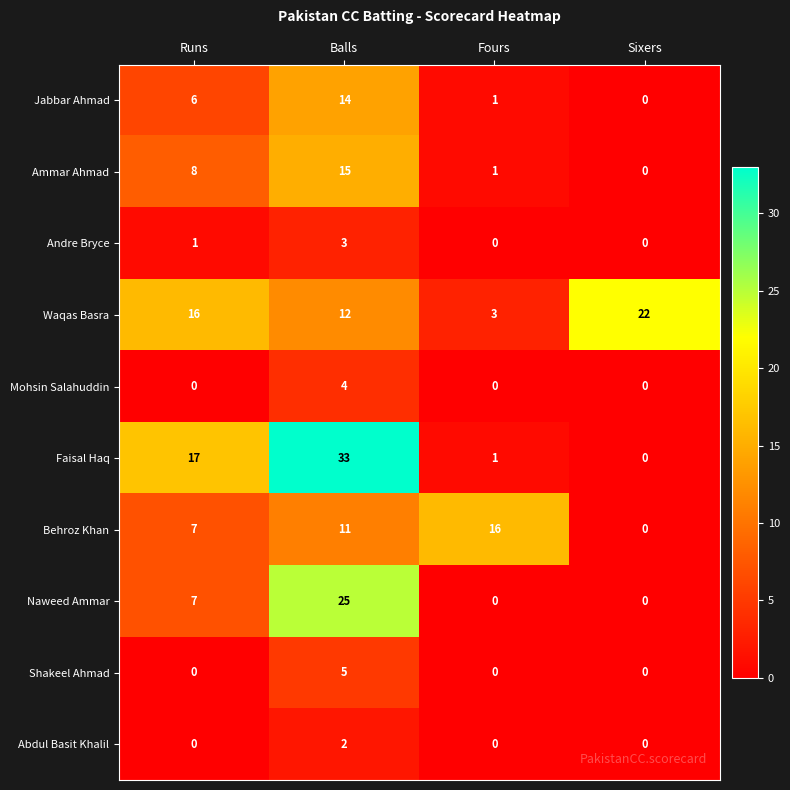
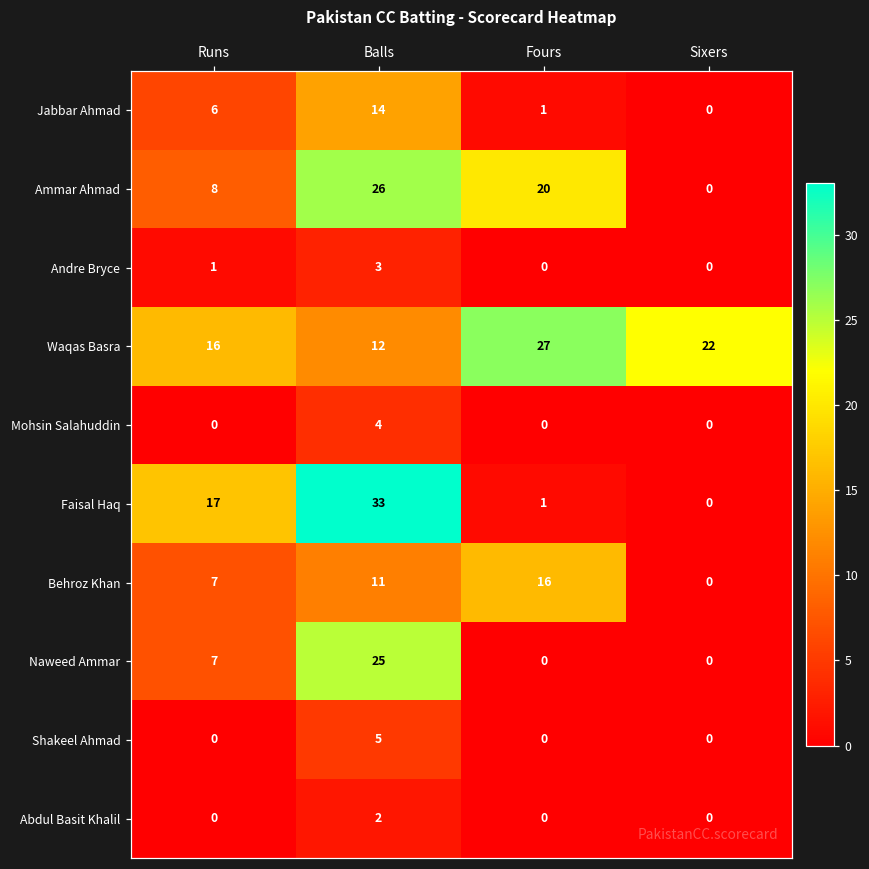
  {
    "Jabbar Ahmad": {
      "Runs": 6,
      "Balls": 14,
      "Fours": 1,
      "Sixers": 0
    },
    "Ammar Ahmad": {
      "Runs": 8,
-     "Balls": 15,
-     "Fours": 1,
+     "Balls": 26,
+     "Fours": 20,
      "Sixers": 0
    },
    "Andre Bryce": {
      "Runs": 1,
      "Balls": 3,
      "Fours": 0,
      "Sixers": 0
    },
    "Waqas Basra": {
      "Runs": 16,
      "Balls": 12,
-     "Fours": 3,
+     "Fours": 27,
      "Sixers": 22
    },
    "Mohsin Salahuddin": {
      "Runs": 0,
      "Balls": 4,
      "Fours": 0,
      "Sixers": 0
    },
    "Faisal Haq": {
      "Runs": 17,
      "Balls": 33,
      "Fours": 1,
      "Sixers": 0
    },
    "Behroz Khan": {
      "Runs": 7,
      "Balls": 11,
      "Fours": 16,
      "Sixers": 0
    },
    "Naweed Ammar": {
      "Runs": 7,
      "Balls": 25,
      "Fours": 0,
      "Sixers": 0
    },
    "Shakeel Ahmad": {
      "Runs": 0,
      "Balls": 5,
      "Fours": 0,
      "Sixers": 0
    },
    "Abdul Basit Khalil": {
      "Runs": 0,
      "Balls": 2,
      "Fours": 0
    }
  }
